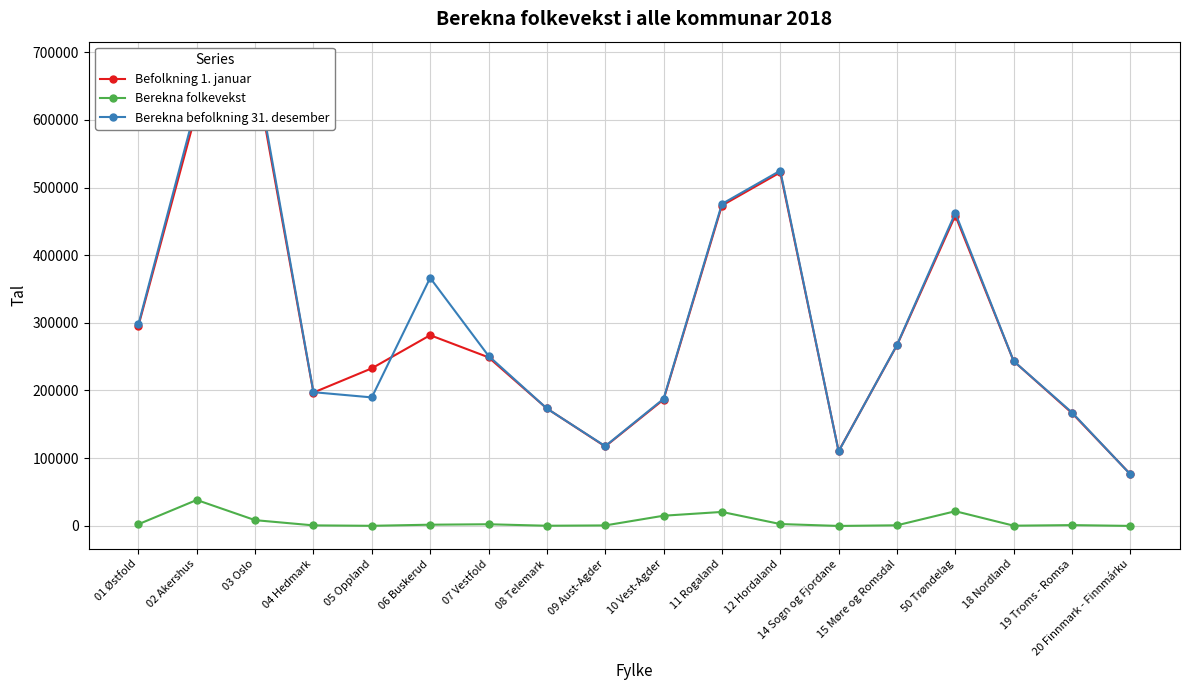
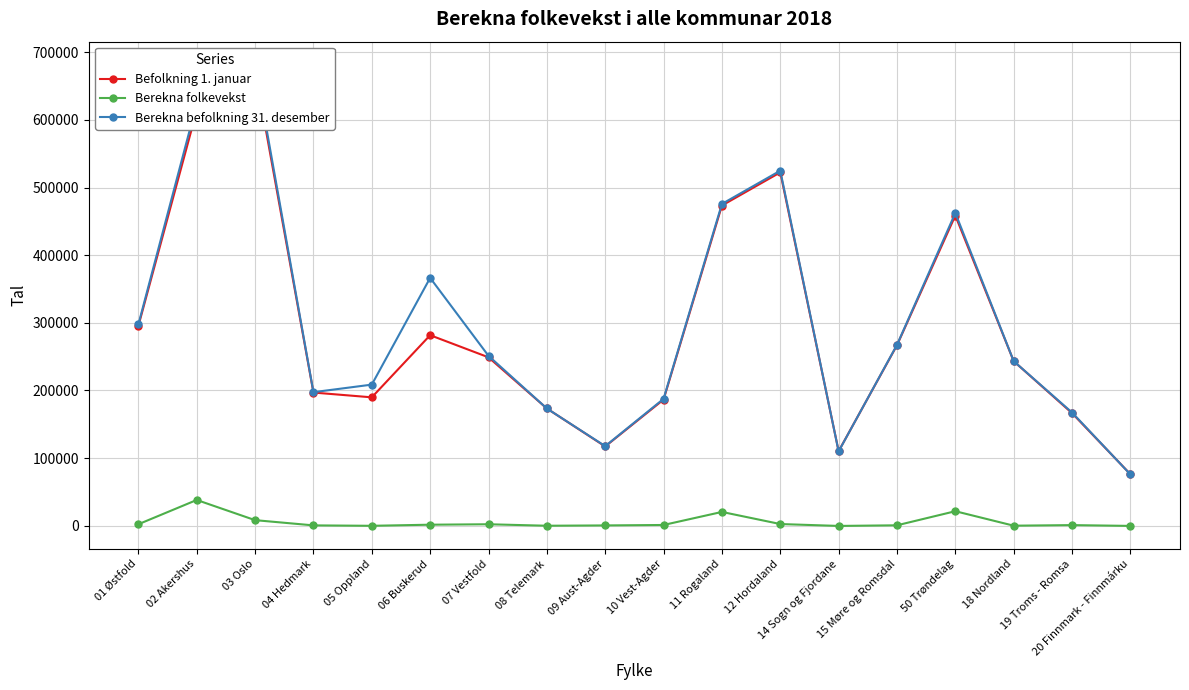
  {
    "Befolkning 1. januar": {
-     "05 Oppland": 230000,
+     "05 Oppland": 190000,
      "06 Buskerud": 280000
    },
    "Berekna folkevekst": {
      "01 Østfold": 0,
      "02 Akershus": 40000,
      "03 Oslo": 10000,
      "04 Hedmark": 0,
      "05 Oppland": 0,
      "06 Buskerud": 0,
      "07 Vestfold": 0,
      "08 Telemark": 0,
      "09 Aust-Agder": 0,
-     "10 Vest-Agder": 10000,
+     "10 Vest-Agder": 0,
      "11 Rogaland": 20000,
      "12 Hordaland": 0,
      "14 Sogn og Fjordane": 0,
      "15 Møre og Romsdal": 0,
      "50 Trøndelag": 20000,
      "18 Nordland": 0,
      "19 Troms - Romsa": 0,
      "20 Finnmark - Finnmárku": 0
    },
    "Berekna befolkning 31. desember": {
-     "05 Oppland": 190000,
+     "05 Oppland": 210000,
      "06 Buskerud": 370000
    }
  }
